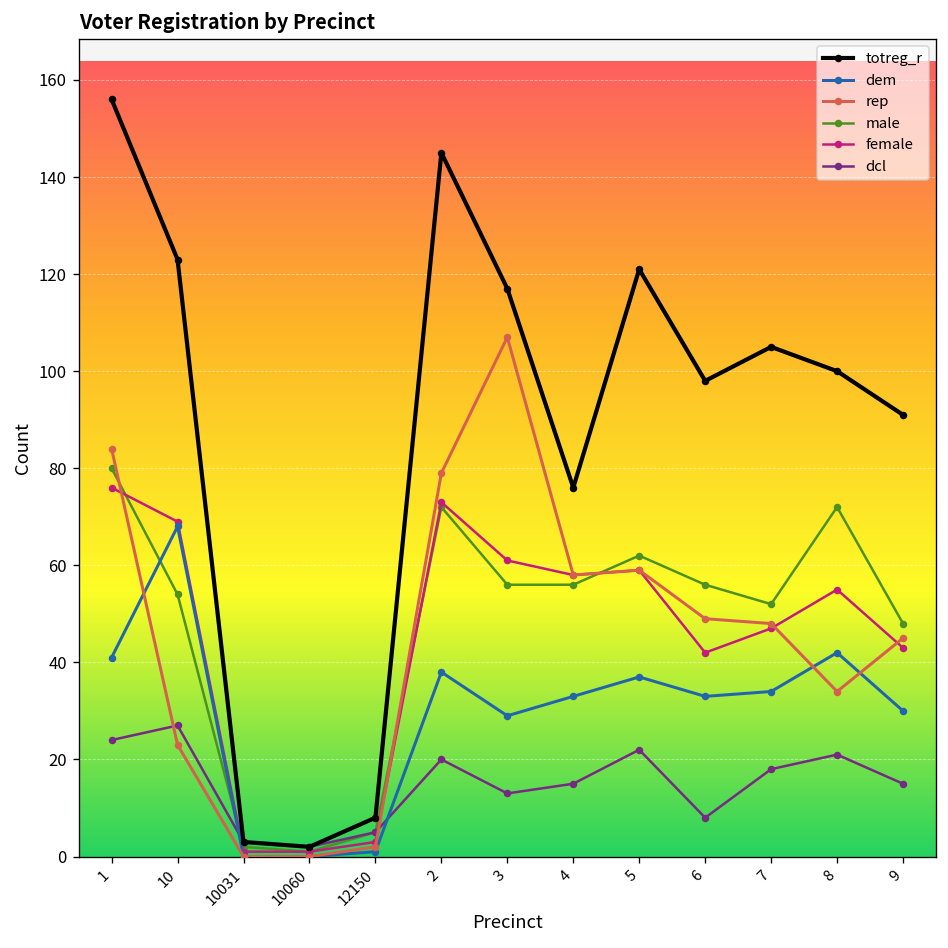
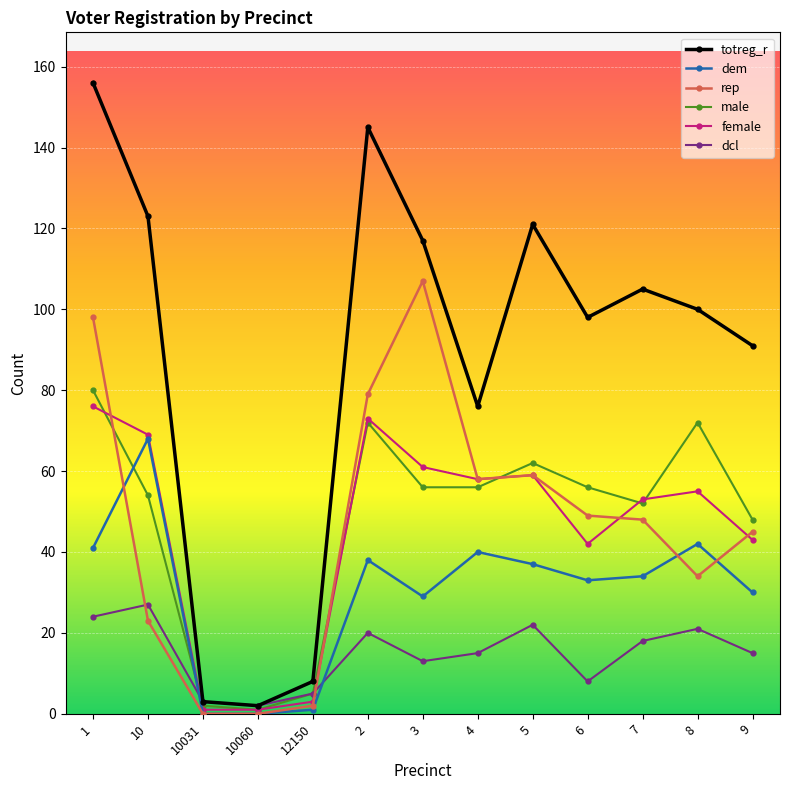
  {
    "totreg_r": {
      "1": 156,
      "10": 123,
      "12150": 8,
      "2": 145,
      "3": 117,
      "4": 76,
      "5": 121,
      "6": 98,
      "7": 105,
      "8": 100,
      "9": 91
    },
    "dem": {
      "1": 41,
      "10": 68,
      "12150": 1,
      "2": 38,
      "3": 29,
-     "4": 33,
+     "4": 40,
      "5": 37,
      "6": 33,
      "7": 34,
      "8": 42,
      "9": 30
    },
    "rep": {
-     "1": 84,
+     "1": 98,
      "10": 23,
      "12150": 2,
      "2": 79,
      "3": 107,
      "6": 49,
      "7": 48,
      "8": 34,
      "9": 45
    },
    "male": {
      "1": 80,
      "10": 54,
      "10031": 2,
      "2": 72,
      "3": 56,
      "4": 56,
      "5": 62,
      "6": 56,
      "7": 52,
      "8": 72,
      "9": 48
    },
    "female": {
      "1": 76,
      "10": 69,
      "10031": 1,
      "12150": 3,
      "2": 73,
      "3": 61,
      "6": 42,
-     "7": 47,
+     "7": 53,
      "8": 55,
      "9": 43
    },
    "dcl": {
      "1": 24,
      "10": 27,
      "2": 20,
      "3": 13,
      "4": 15,
      "5": 22,
      "6": 8,
      "7": 18,
      "8": 21,
      "9": 15
    }
  }
